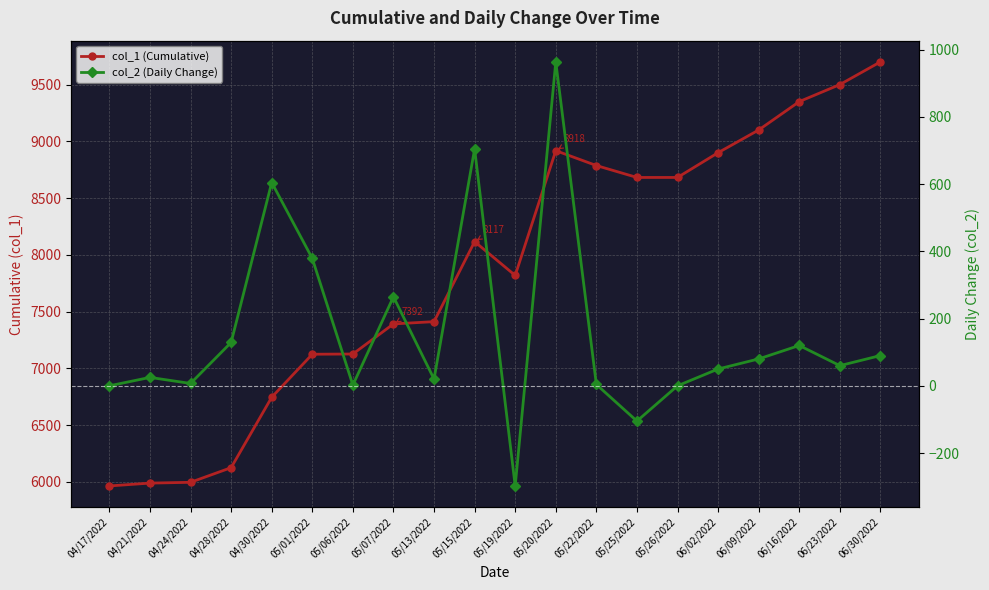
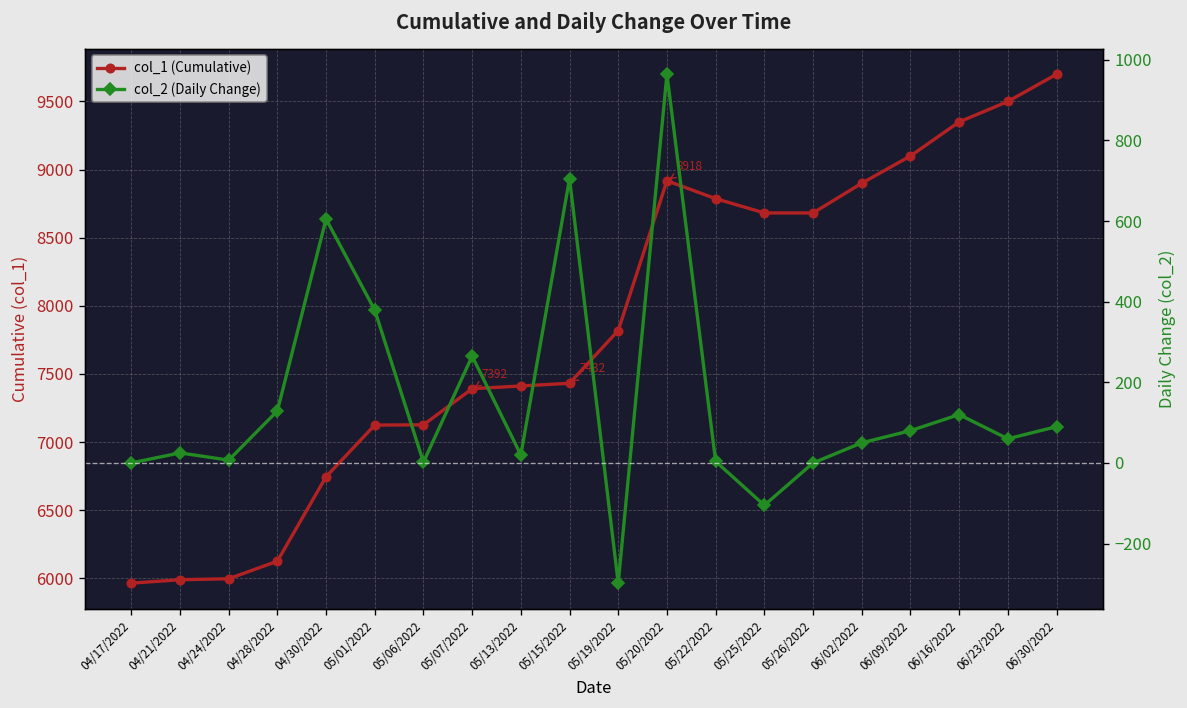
  {
    "col_1 (Cumulative)": {
      "05/07/2022": 7392,
-     "05/15/2022": 8117,
+     "05/15/2022": 7432,
      "05/20/2022": 8918
    }
  }
